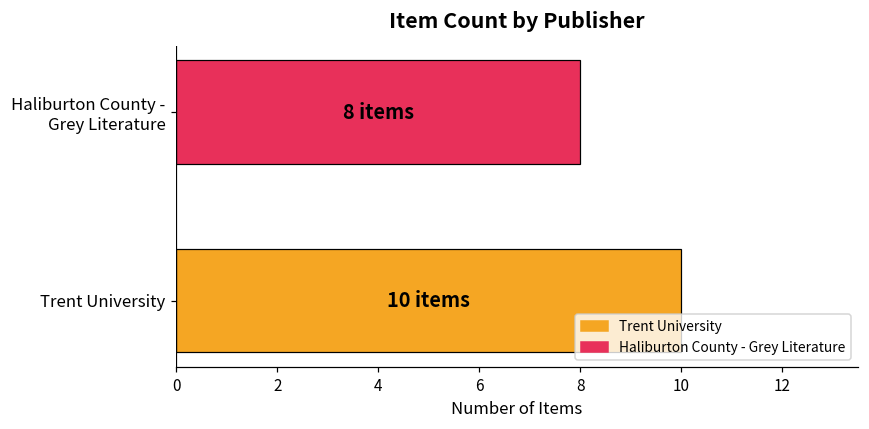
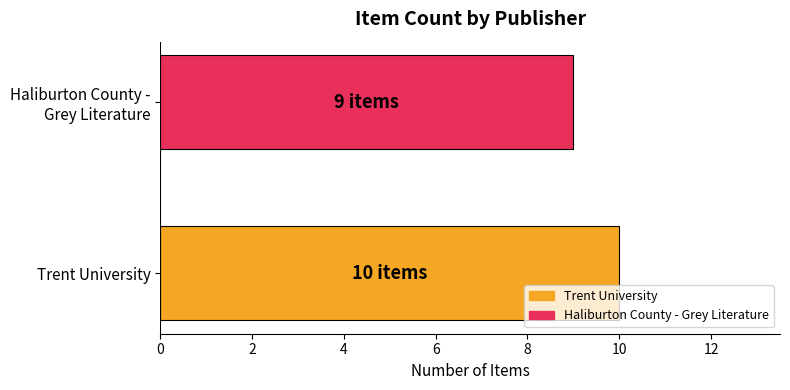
  {
-   "Haliburton County - Grey Literature": 8,
+   "Haliburton County - Grey Literature": 9,
    "Trent University": 10
  }
